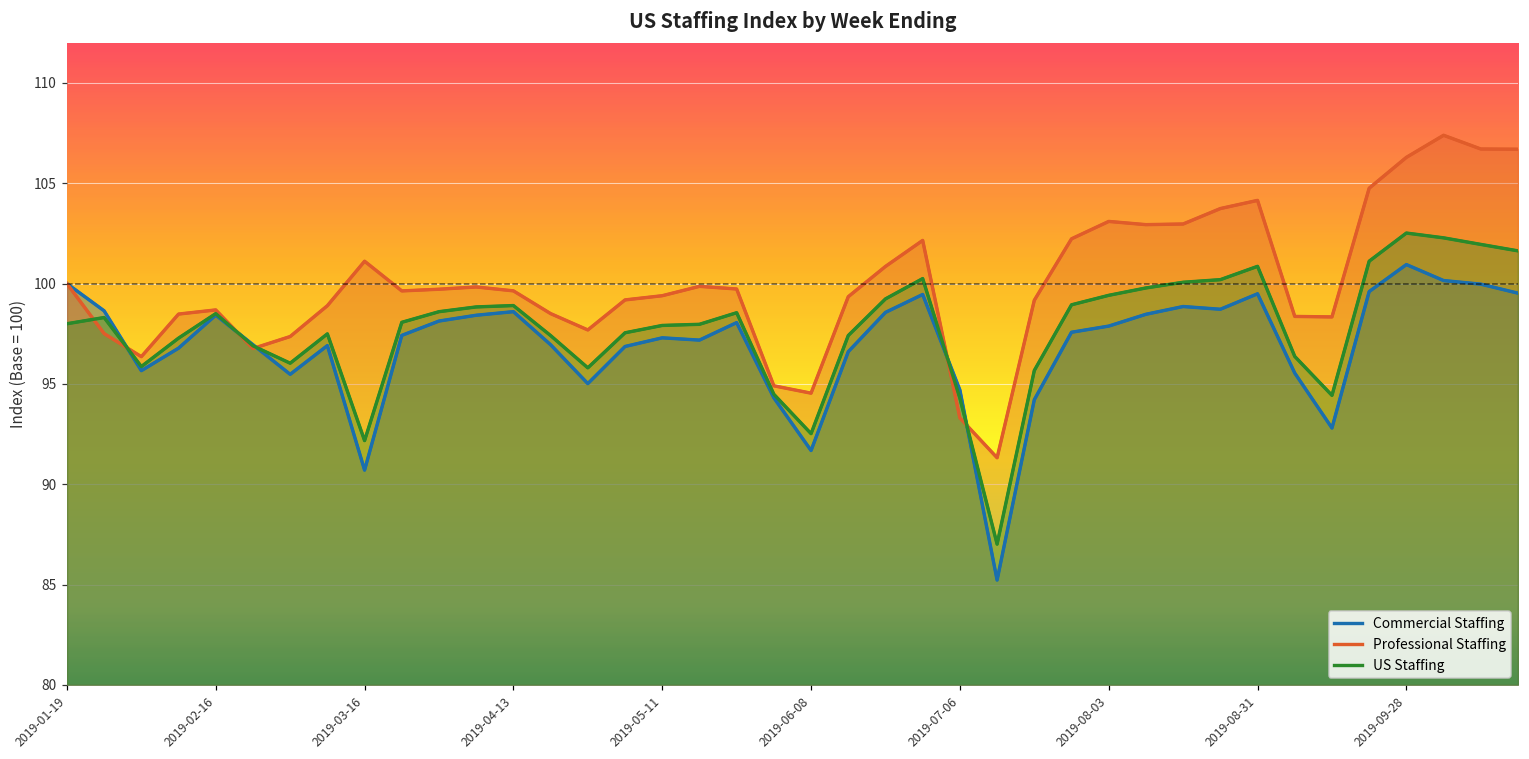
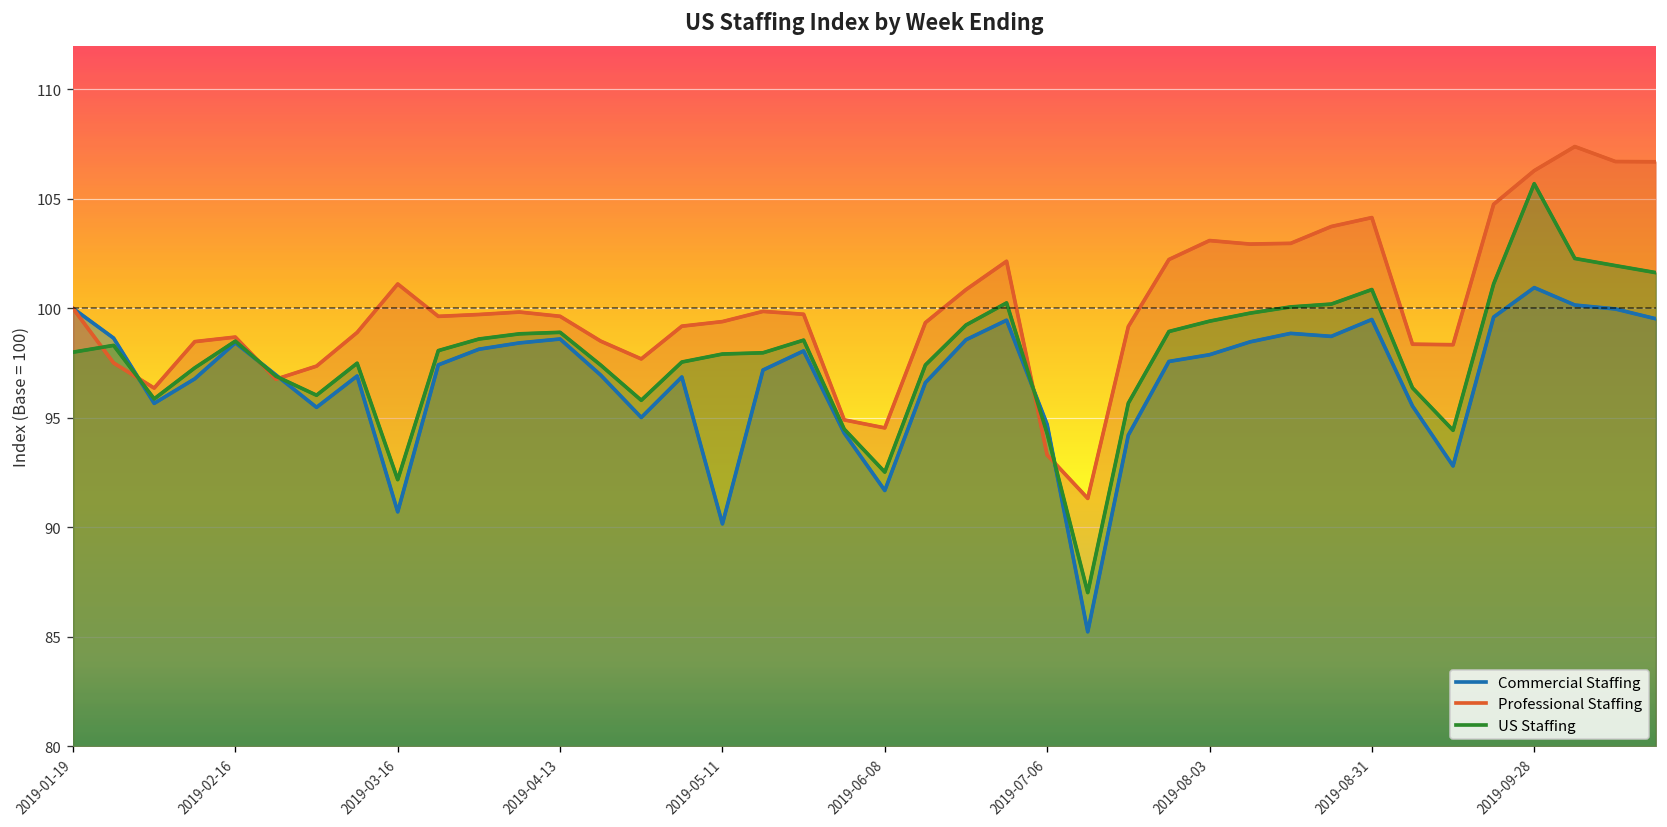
  {
    "Commercial Staffing": {
      "2019-03-16": 90.7,
      "2019-04-13": 98.6,
-     "2019-05-11": 97.3,
+     "2019-05-11": 90.2,
      "2019-06-08": 91.7,
      "2019-07-06": 94.7,
      "2019-08-03": 97.9,
      "2019-08-31": 99.5,
      "2019-09-28": 100.9
    },
    "Professional Staffing": {
      "2019-02-16": 98.7,
      "2019-03-16": 101.1,
      "2019-04-13": 99.6,
      "2019-05-11": 99.4,
      "2019-06-08": 94.5,
      "2019-07-06": 93.3,
      "2019-08-03": 103.1,
      "2019-08-31": 104.1,
      "2019-09-28": 106.3
    },
    "US Staffing": {
      "2019-01-19": 98.0,
      "2019-03-16": 92.2,
      "2019-04-13": 98.9,
      "2019-05-11": 97.9,
      "2019-06-08": 92.5,
      "2019-07-06": 94.3,
      "2019-08-03": 99.4,
      "2019-08-31": 100.9,
-     "2019-09-28": 102.5
+     "2019-09-28": 105.7
    }
  }
